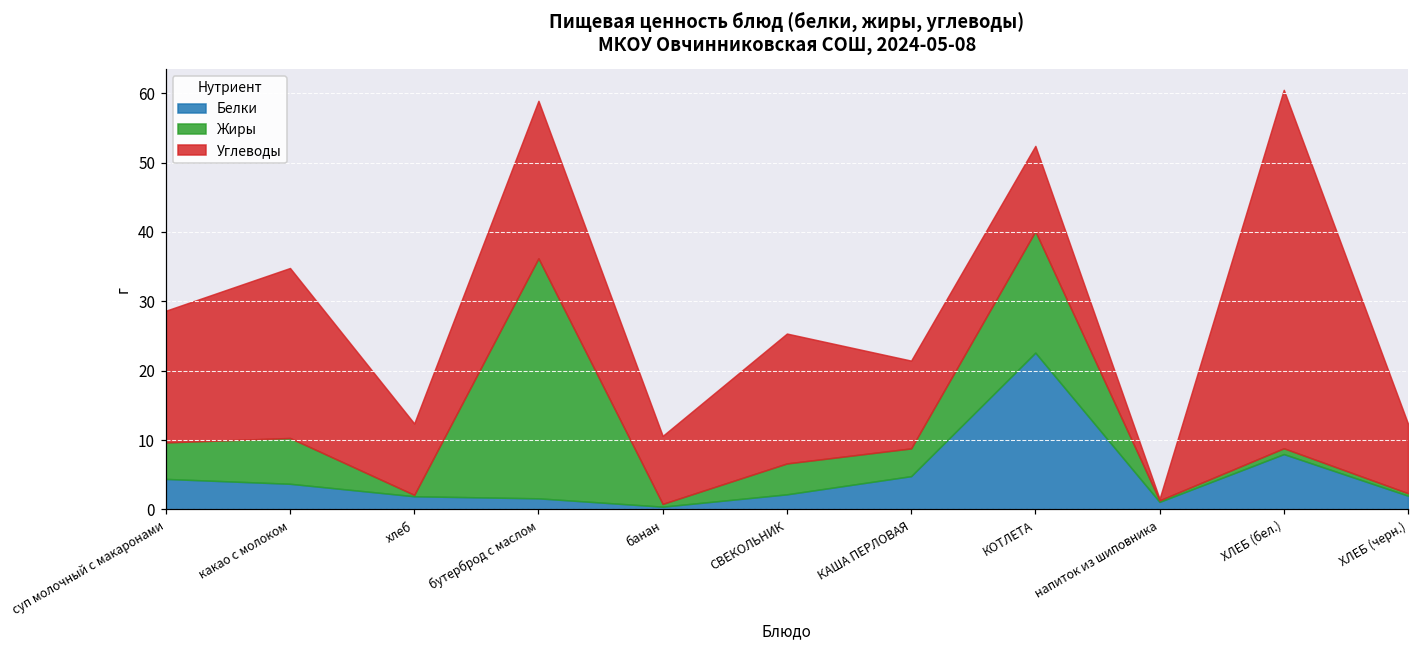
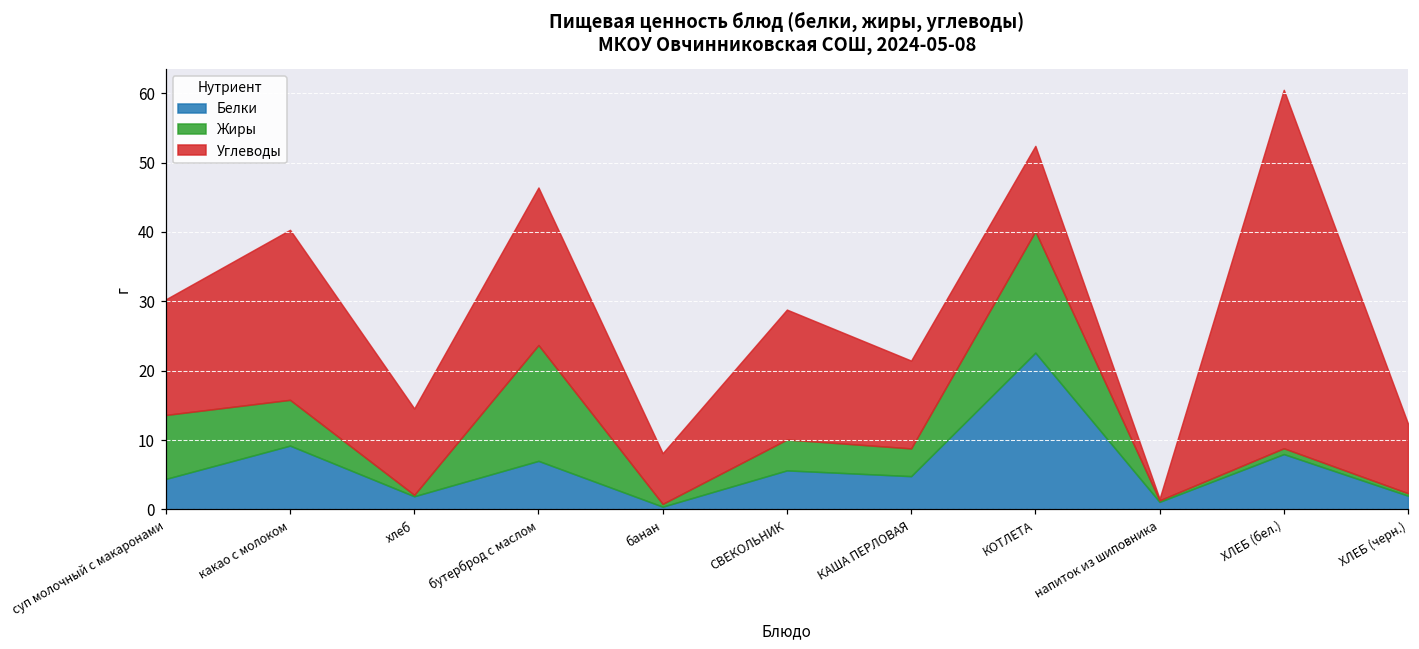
  {
    "Белки": {
      "суп молочный с макаронами": 4,
-     "какао с молоком": 4,
-     "бутерброд с маслом": 2,
-     "СВЕКОЛЬНИК": 2,
+     "какао с молоком": 9,
+     "бутерброд с маслом": 7,
+     "СВЕКОЛЬНИК": 6,
      "КАША ПЕРЛОВАЯ": 5,
      "КОТЛЕТА": 23,
      "ХЛЕБ (бел.)": 8
    },
    "Жиры": {
-     "суп молочный с макаронами": 5,
+     "суп молочный с макаронами": 9,
      "какао с молоком": 7,
-     "бутерброд с маслом": 35,
+     "бутерброд с маслом": 17,
      "СВЕКОЛЬНИК": 4,
      "КАША ПЕРЛОВАЯ": 4,
      "КОТЛЕТА": 18,
      "ХЛЕБ (бел.)": 1
    },
    "Углеводы": {
-     "суп молочный с макаронами": 19,
+     "суп молочный с макаронами": 17,
      "какао с молоком": 25,
-     "хлеб": 10,
+     "хлеб": 12,
      "бутерброд с маслом": 23,
-     "банан": 10,
+     "банан": 7,
      "СВЕКОЛЬНИК": 19,
      "КАША ПЕРЛОВАЯ": 13,
      "КОТЛЕТА": 12,
      "ХЛЕБ (бел.)": 52,
      "ХЛЕБ (черн.)": 10
    }
  }
